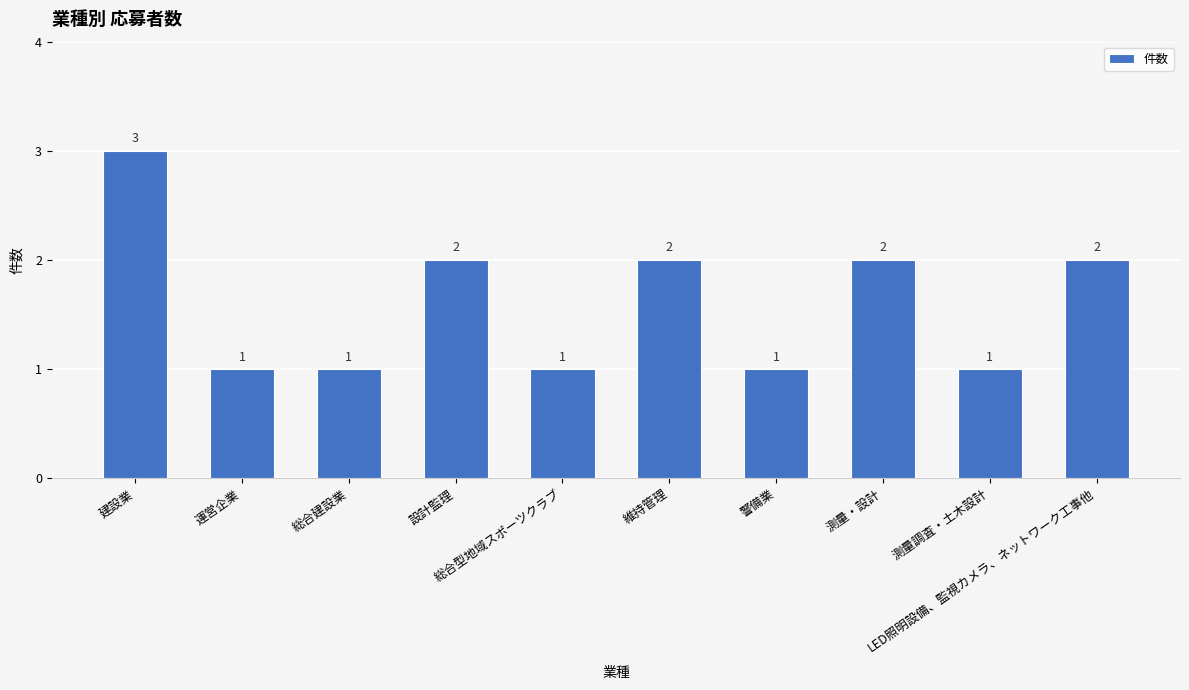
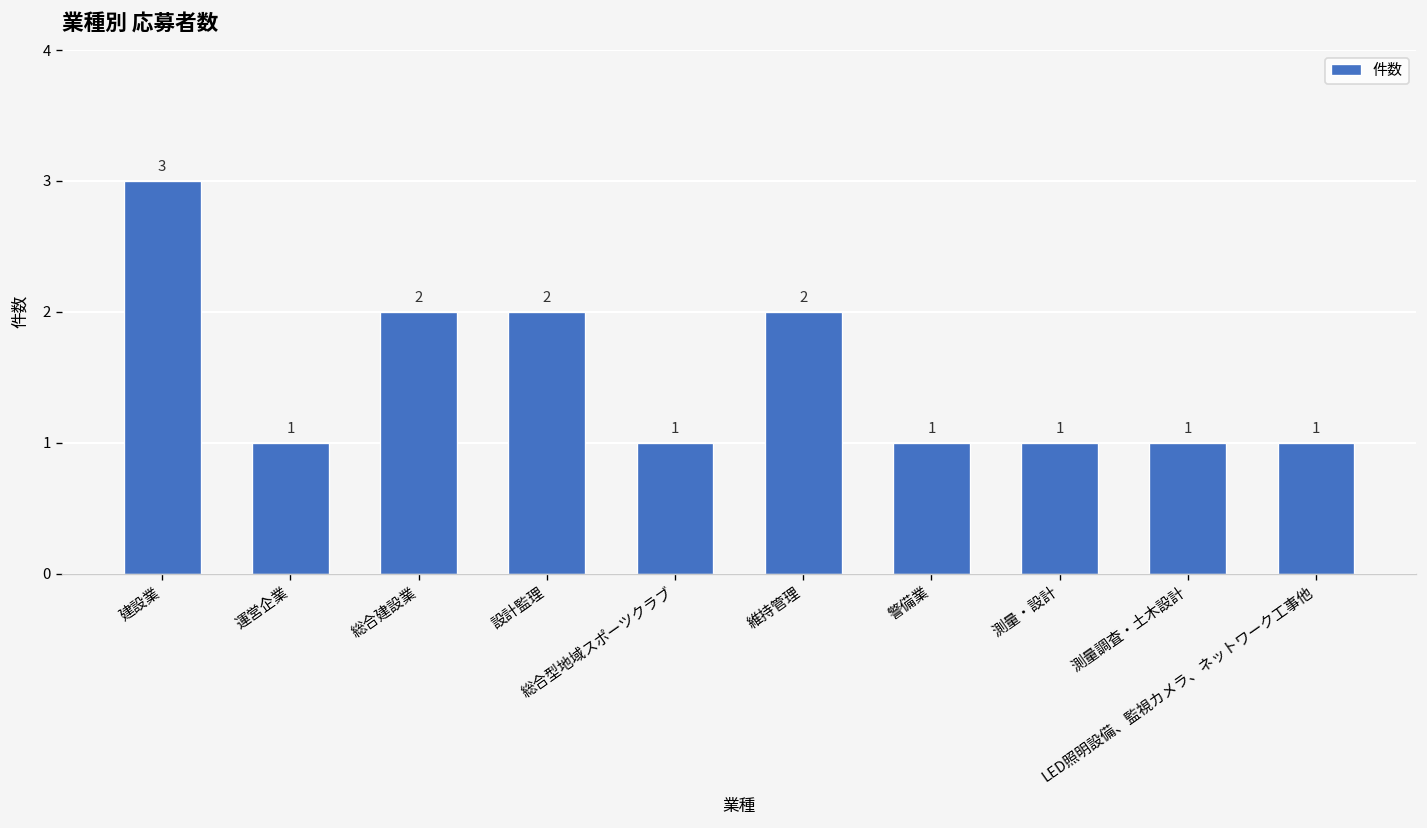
  {
    "建設業": 3,
    "運営企業": 1,
-   "総合建設業": 1,
+   "総合建設業": 2,
    "設計監理": 2,
    "総合型地域スポーツクラブ": 1,
    "維持管理": 2,
    "警備業": 1,
-   "測量・設計": 2,
+   "測量・設計": 1,
    "測量調査・土木設計": 1,
-   "LED照明設備、監視カメラ、ネットワーク工事他": 2
+   "LED照明設備、監視カメラ、ネットワーク工事他": 1
  }
